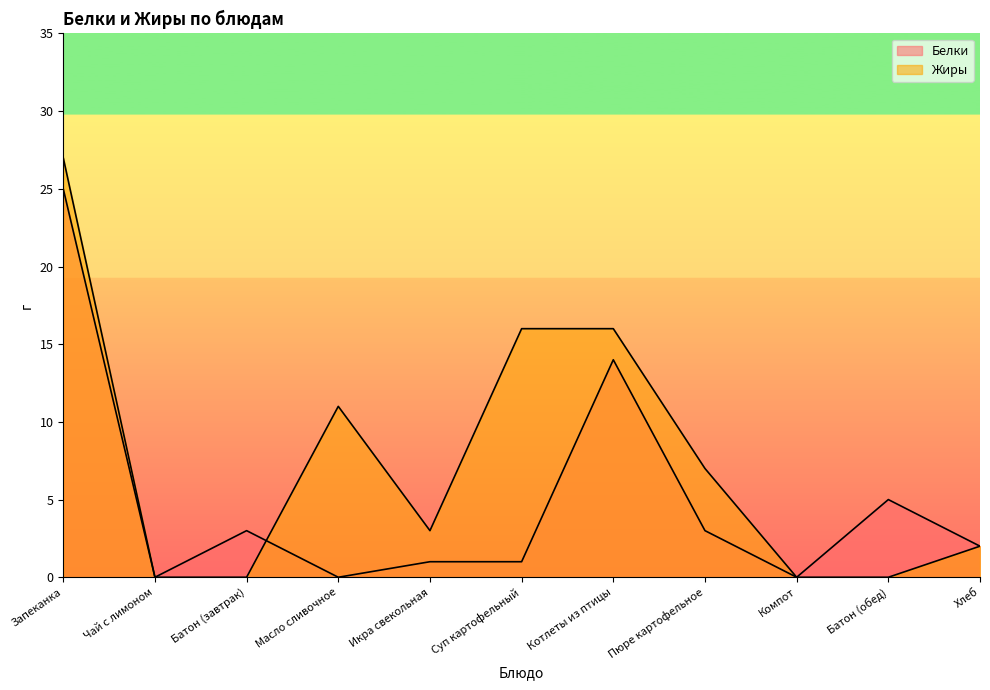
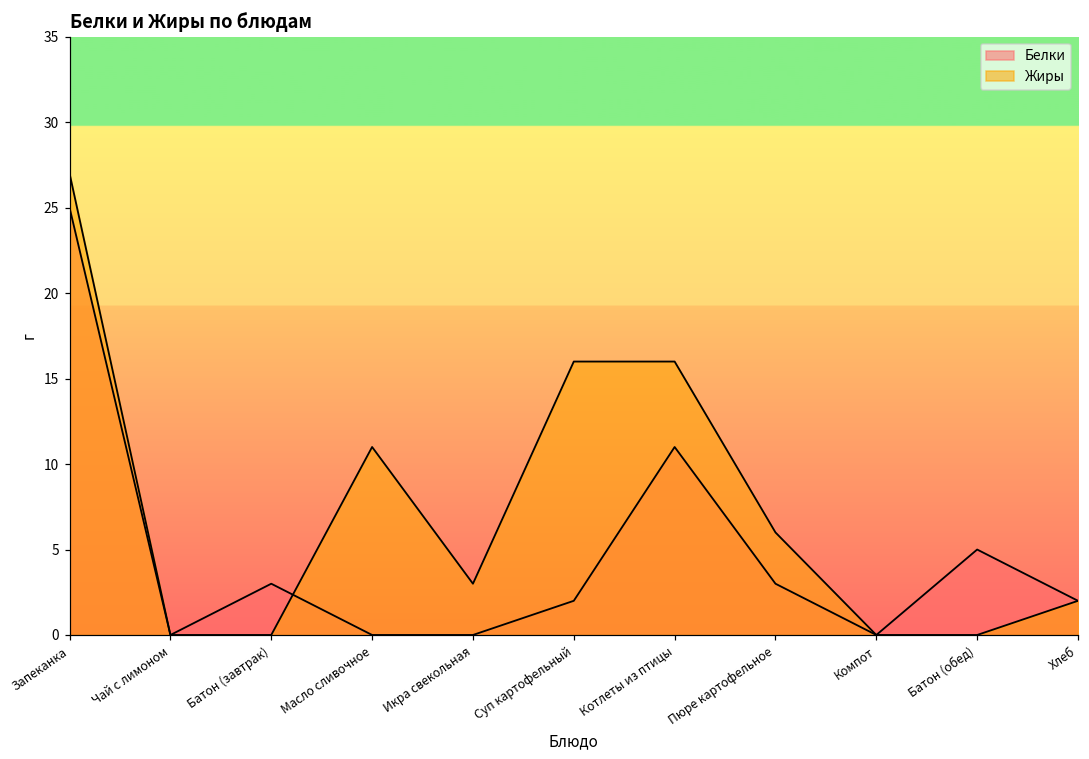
  {
    "Белки": {
      "Запеканка": 25,
      "Батон (завтрак)": 3,
      "Масло сливочное": 0,
-     "Икра свекольная": 1,
-     "Суп картофельный": 1,
-     "Котлеты из птицы": 14,
+     "Икра свекольная": 0,
+     "Суп картофельный": 2,
+     "Котлеты из птицы": 11,
      "Пюре картофельное": 3,
      "Батон (обед)": 5
    },
    "Жиры": {
      "Запеканка": 27,
      "Батон (завтрак)": 0,
      "Масло сливочное": 11,
      "Икра свекольная": 3,
      "Суп картофельный": 16,
      "Котлеты из птицы": 16,
-     "Пюре картофельное": 7,
+     "Пюре картофельное": 6,
      "Батон (обед)": 0
    }
  }
